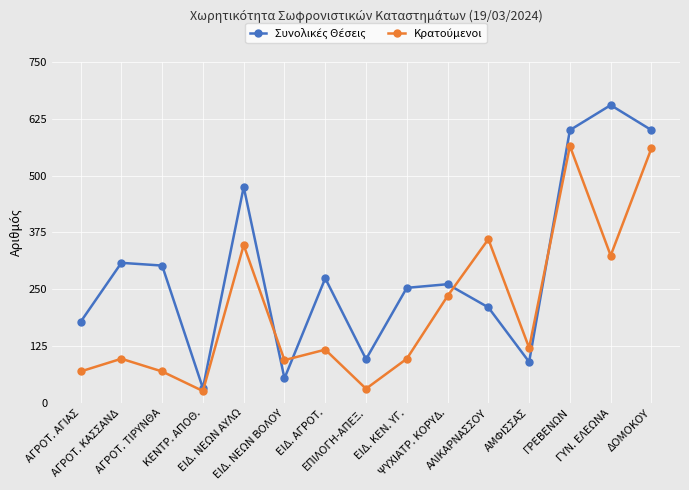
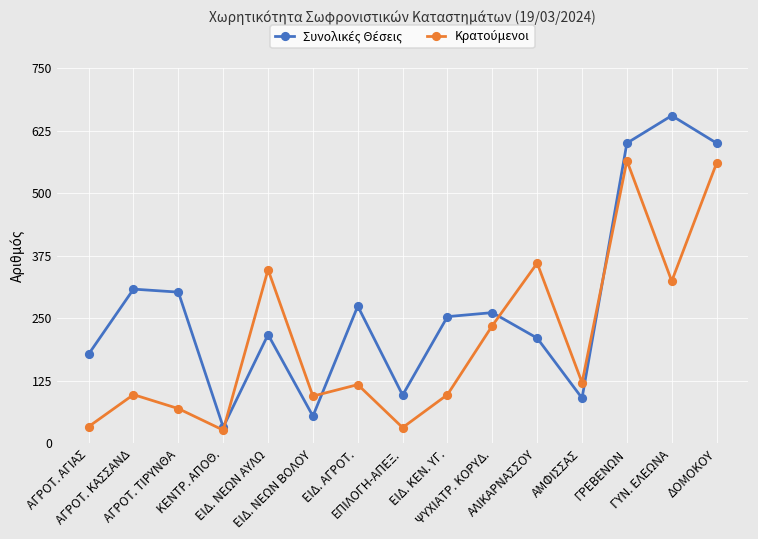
  {
    "Συνολικές Θέσεις": {
      "ΑΓΡΟΤ. ΑΓΙΑΣ": 180,
      "ΑΓΡΟΤ. ΚΑΣΣΑΝΔ": 310,
      "ΑΓΡΟΤ. ΤΙΡΥΝΘΑ": 300,
      "ΚΕΝΤΡ. ΑΠΟΘ.": 30,
-     "ΕΙΔ. ΝΕΩΝ ΑΥΛΩ": 480,
+     "ΕΙΔ. ΝΕΩΝ ΑΥΛΩ": 220,
      "ΕΙΔ. ΝΕΩΝ ΒΟΛΟΥ": 50,
      "ΕΙΔ. ΑΓΡΟΤ.": 270,
      "ΕΠΙΛΟΓΗ-ΑΠΕΞ.": 100,
      "ΕΙΔ. ΚΕΝ. ΥΓ.": 250,
      "ΨΥΧΙΑΤΡ. ΚΟΡΥΔ.": 260,
      "ΑΛΙΚΑΡΝΑΣΣΟΥ": 210,
      "ΑΜΦΙΣΣΑΣ": 90,
      "ΓΡΕΒΕΝΩΝ": 600,
      "ΓΥΝ. ΕΛΕΩΝΑ": 660,
      "ΔΟΜΟΚΟΥ": 600
    },
    "Κρατούμενοι": {
-     "ΑΓΡΟΤ. ΑΓΙΑΣ": 70,
+     "ΑΓΡΟΤ. ΑΓΙΑΣ": 30,
      "ΑΓΡΟΤ. ΚΑΣΣΑΝΔ": 100,
      "ΑΓΡΟΤ. ΤΙΡΥΝΘΑ": 70,
      "ΚΕΝΤΡ. ΑΠΟΘ.": 30,
      "ΕΙΔ. ΝΕΩΝ ΑΥΛΩ": 350,
      "ΕΙΔ. ΝΕΩΝ ΒΟΛΟΥ": 90,
      "ΕΙΔ. ΑΓΡΟΤ.": 120,
      "ΕΠΙΛΟΓΗ-ΑΠΕΞ.": 30,
      "ΕΙΔ. ΚΕΝ. ΥΓ.": 100,
      "ΨΥΧΙΑΤΡ. ΚΟΡΥΔ.": 240,
      "ΑΛΙΚΑΡΝΑΣΣΟΥ": 360,
      "ΑΜΦΙΣΣΑΣ": 120,
      "ΓΡΕΒΕΝΩΝ": 570,
      "ΓΥΝ. ΕΛΕΩΝΑ": 320,
      "ΔΟΜΟΚΟΥ": 560
    }
  }
